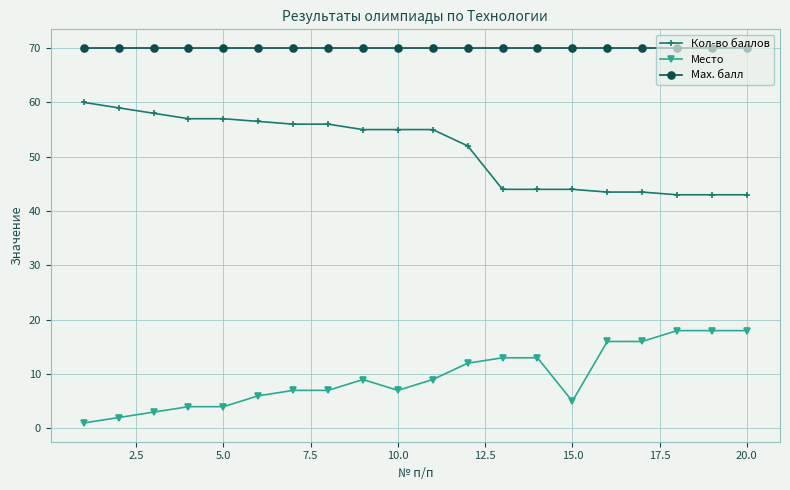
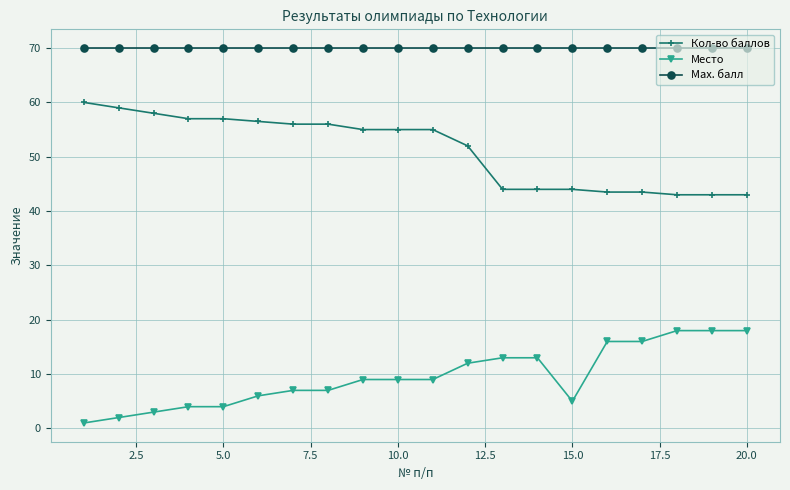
  {
    "Место": {
      "5.0": 4,
-     "10.0": 7,
+     "10.0": 9,
      "15.0": 5,
      "20.0": 18
    }
  }
